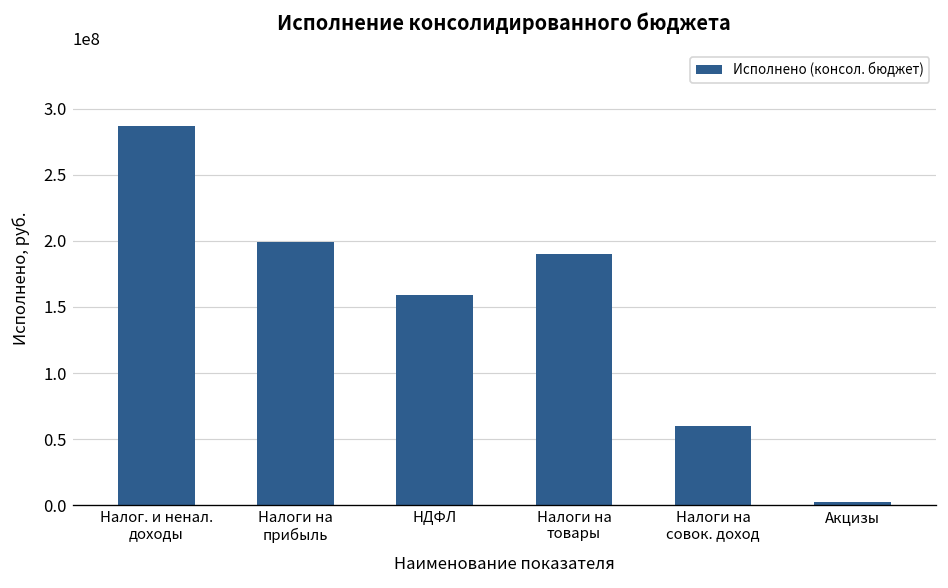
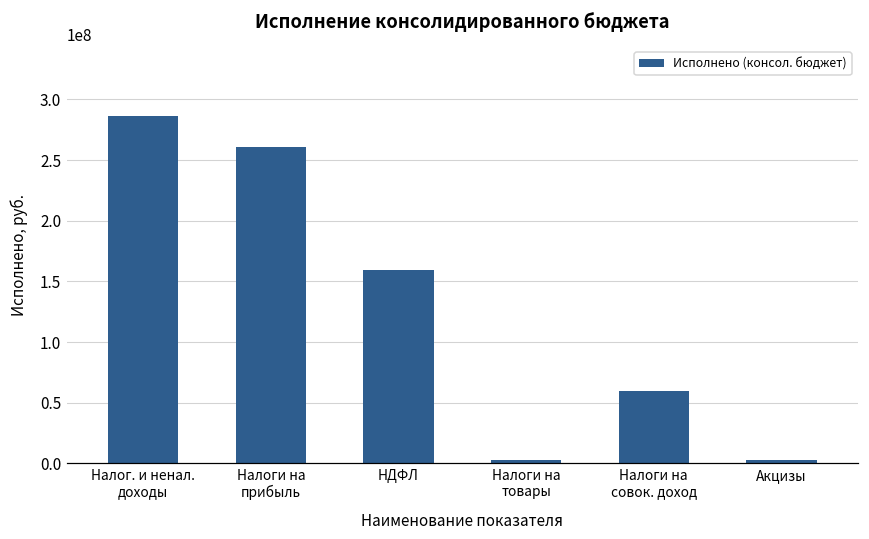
  {
    "Налог. и ненал. доходы": 287000000,
-   "Налоги на прибыль": 199000000,
+   "Налоги на прибыль": 261000000,
    "НДФЛ": 159000000,
-   "Налоги на товары": 190000000,
+   "Налоги на товары": 3000000,
    "Налоги на совок. доход": 60000000,
    "Акцизы": 3000000
  }
